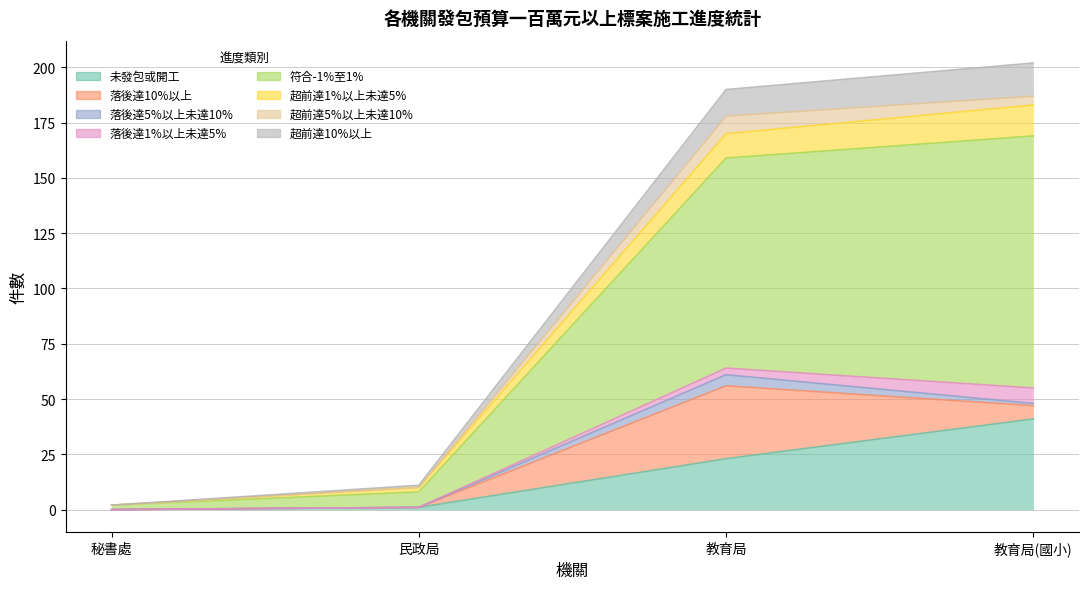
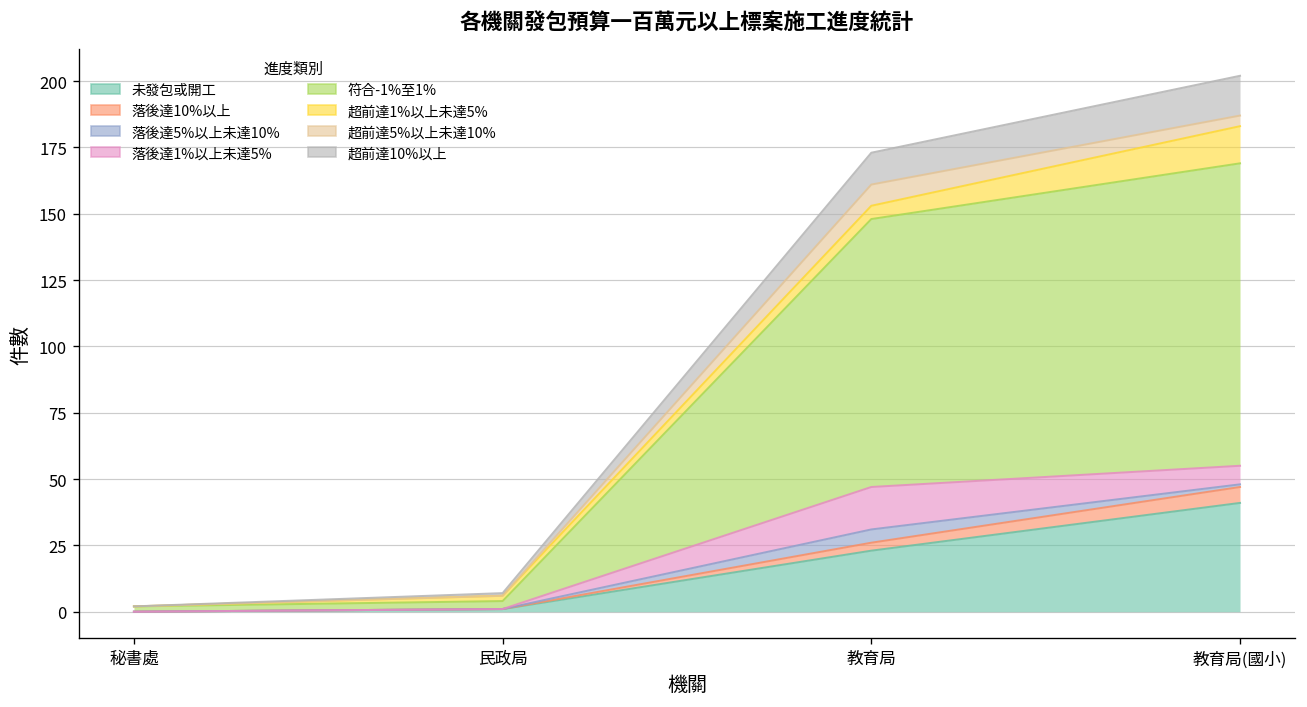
  {
    "落後達10%以上": {
-     "教育局": 33
+     "教育局": 3
    },
    "落後達1%以上未達5%": {
-     "教育局": 3,
+     "教育局": 16,
      "教育局(國小)": 7
    },
    "符合-1%至1%": {
-     "民政局": 7,
-     "教育局": 95,
+     "民政局": 3,
+     "教育局": 101,
      "教育局(國小)": 114
    },
    "超前達1%以上未達5%": {
-     "教育局": 11,
+     "教育局": 5,
      "教育局(國小)": 14
    }
  }
